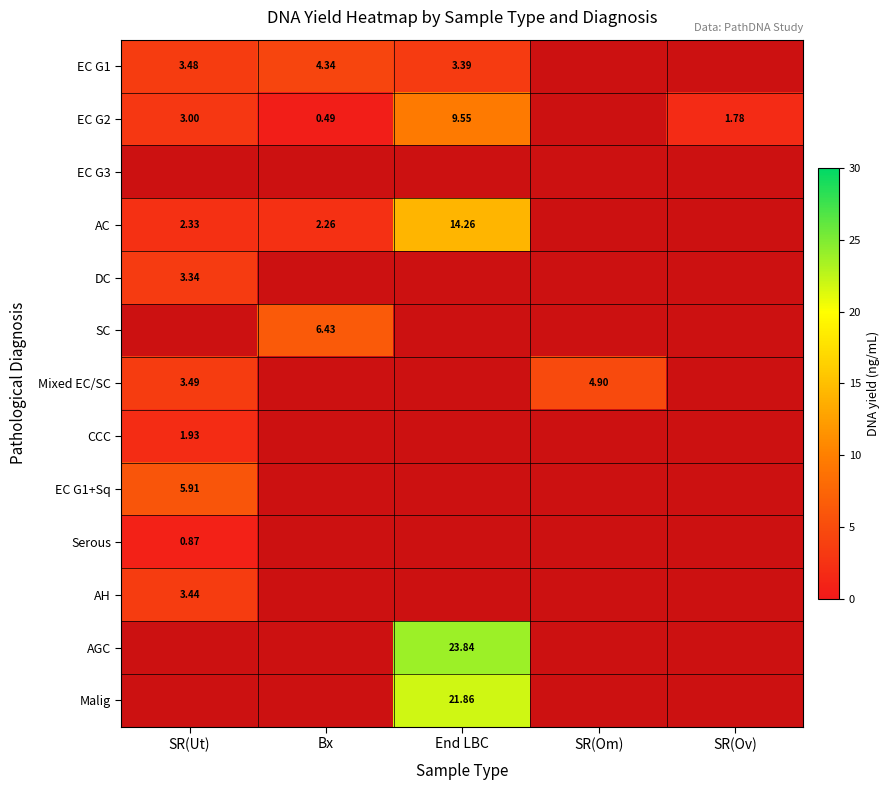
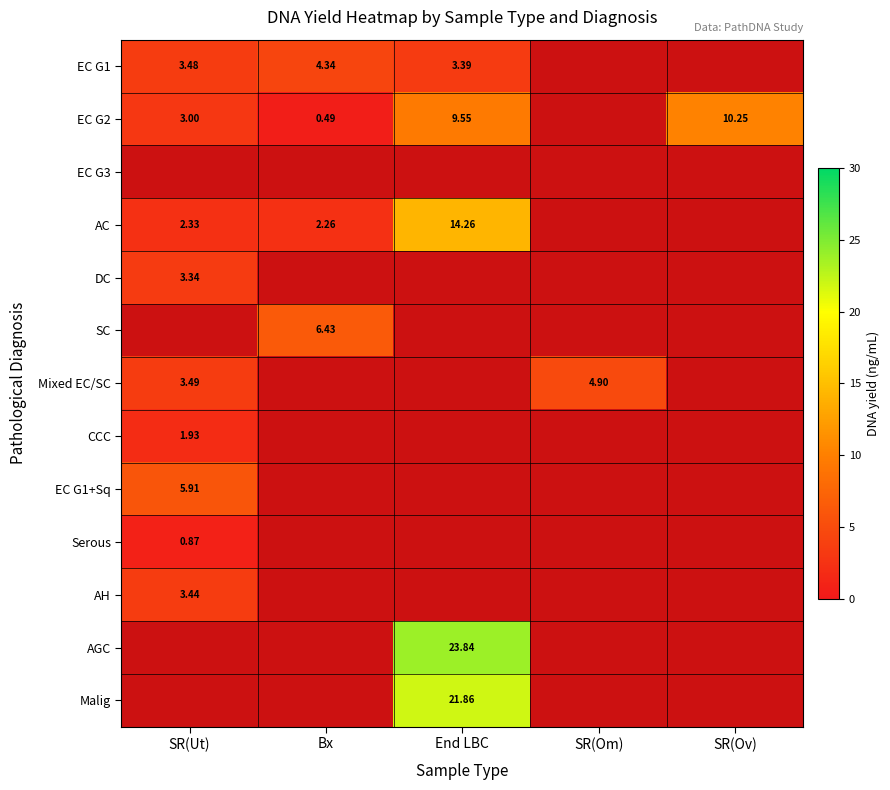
  {
    "EC G1": {
      "SR(Ut)": 3.48,
      "Bx": 4.34,
      "End LBC": 3.39
    },
    "EC G2": {
      "SR(Ut)": 3.00,
      "Bx": 0.49,
      "End LBC": 9.55,
-     "SR(Ov)": 1.78
+     "SR(Ov)": 10.25
    },
    "AC": {
      "SR(Ut)": 2.33,
      "Bx": 2.26,
      "End LBC": 14.26
    },
    "DC": {
      "SR(Ut)": 3.34
    },
    "SC": {
      "Bx": 6.43
    },
    "Mixed EC/SC": {
      "SR(Ut)": 3.49,
      "SR(Om)": 4.90
    },
    "CCC": {
      "SR(Ut)": 1.93
    },
    "EC G1+Sq": {
      "SR(Ut)": 5.91
    },
    "Serous": {
      "SR(Ut)": 0.87
    },
    "AH": {
      "SR(Ut)": 3.44
    },
    "AGC": {
      "End LBC": 23.84
    },
    "Malig": {
      "End LBC": 21.86
    }
  }
